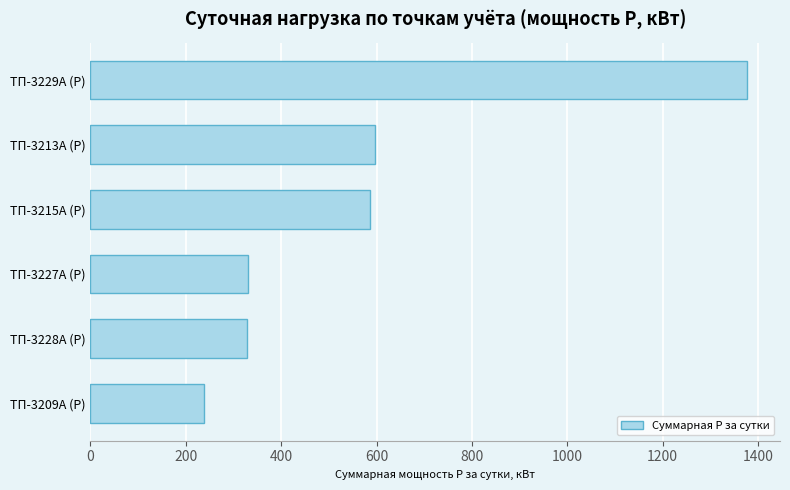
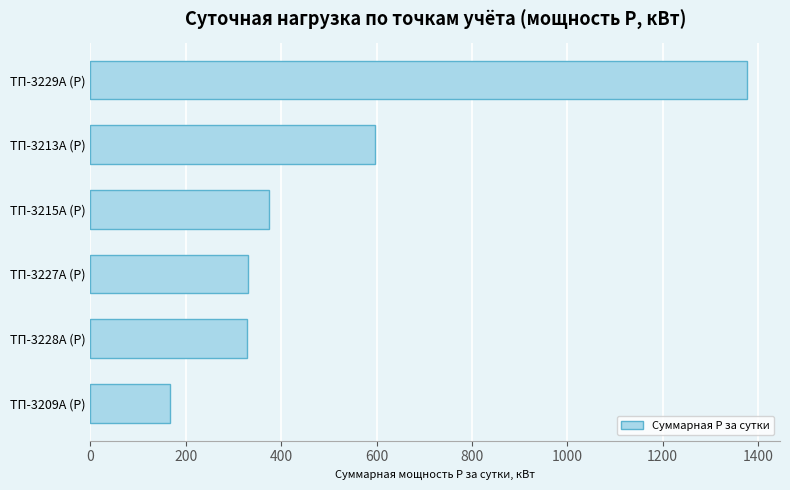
  {
    "ТП-3229А (P)": 1380,
    "ТП-3213А (P)": 600,
-   "ТП-3215А (P)": 590,
+   "ТП-3215А (P)": 380,
    "ТП-3227А (P)": 330,
    "ТП-3228А (P)": 330,
-   "ТП-3209А (P)": 240
+   "ТП-3209А (P)": 170
  }
